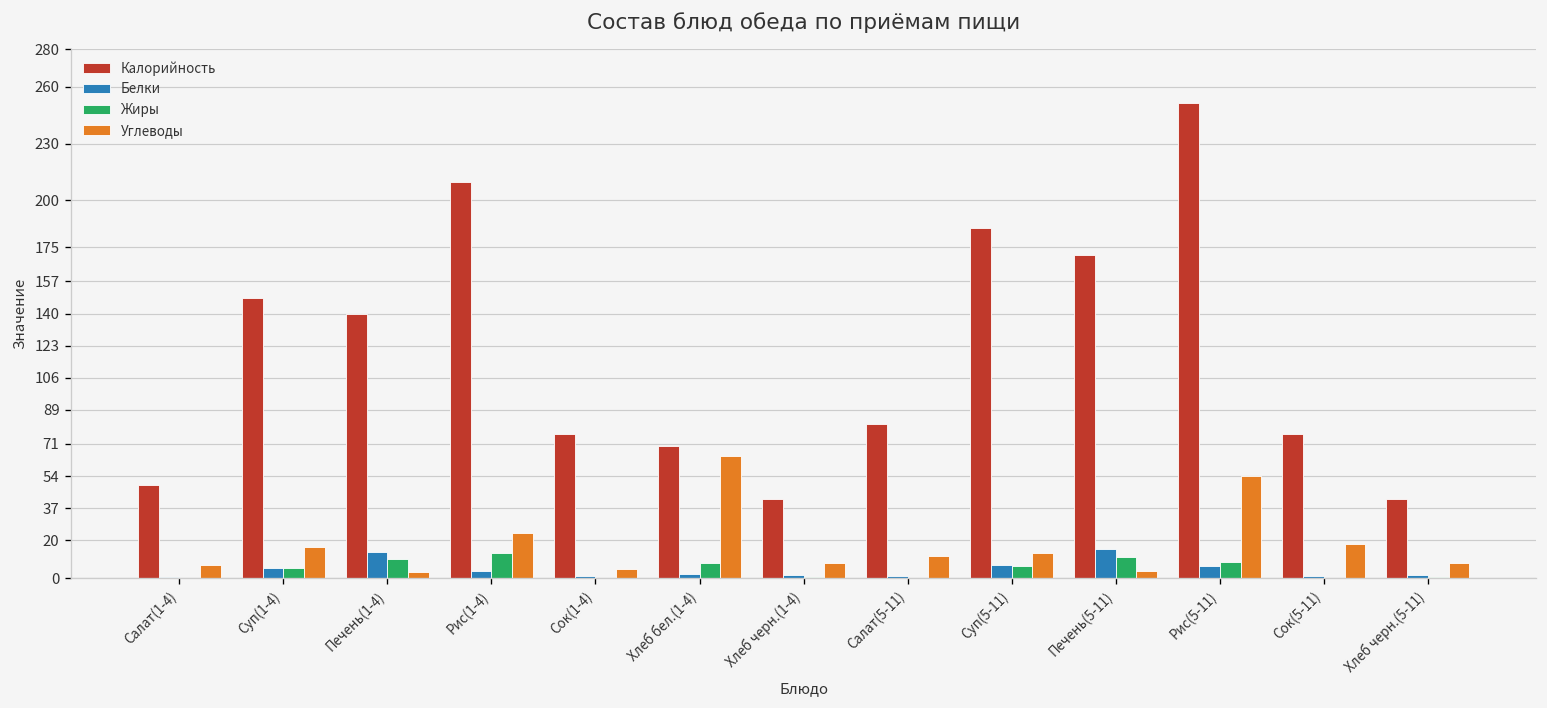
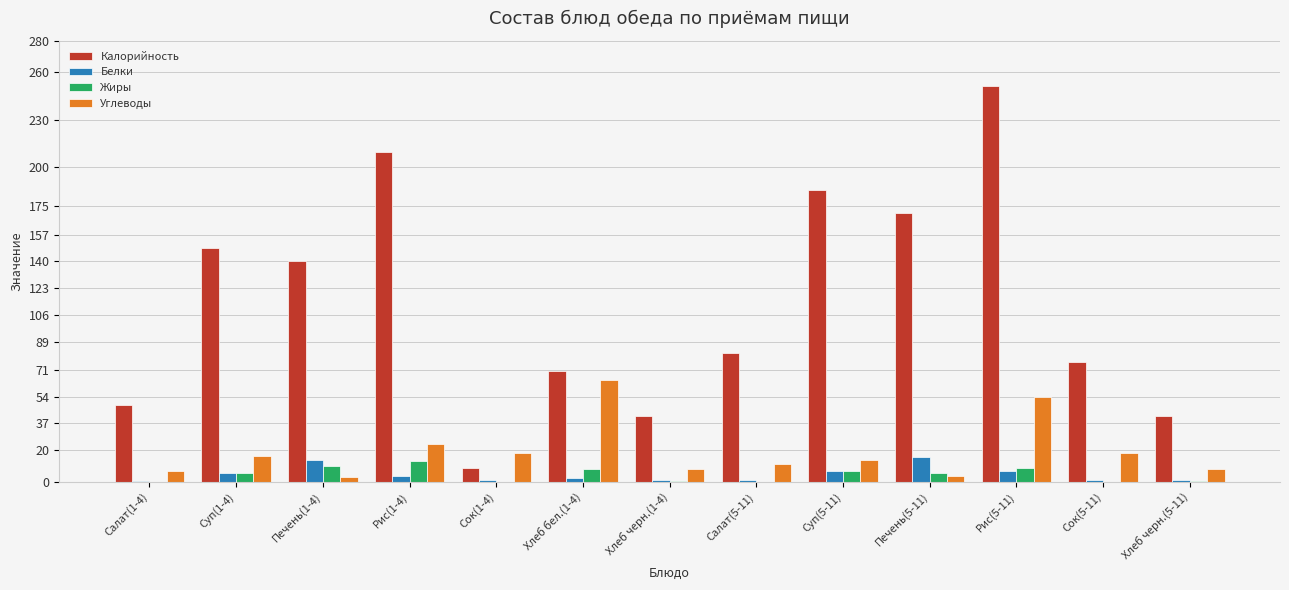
  {
    "Калорийность": {
      "Салат(1-4)": 49,
      "Суп(1-4)": 148,
      "Печень(1-4)": 140,
      "Рис(1-4)": 210,
-     "Сок(1-4)": 76,
+     "Сок(1-4)": 8,
      "Хлеб бел.(1-4)": 70,
      "Хлеб черн.(1-4)": 42,
      "Салат(5-11)": 82,
      "Суп(5-11)": 185,
      "Печень(5-11)": 171,
      "Рис(5-11)": 252,
      "Сок(5-11)": 76,
      "Хлеб черн.(5-11)": 42
    },
    "Белки": {
      "Суп(1-4)": 5,
      "Печень(1-4)": 14,
      "Рис(1-4)": 4,
      "Хлеб бел.(1-4)": 2,
      "Суп(5-11)": 7,
      "Печень(5-11)": 16,
      "Рис(5-11)": 7
    },
    "Жиры": {
      "Суп(1-4)": 5,
      "Печень(1-4)": 10,
      "Рис(1-4)": 13,
      "Сок(1-4)": 0,
      "Хлеб бел.(1-4)": 8,
      "Суп(5-11)": 7,
-     "Печень(5-11)": 11,
+     "Печень(5-11)": 6,
      "Рис(5-11)": 9,
      "Сок(5-11)": 0
    },
    "Углеводы": {
      "Салат(1-4)": 7,
      "Суп(1-4)": 17,
      "Печень(1-4)": 3,
      "Рис(1-4)": 24,
-     "Сок(1-4)": 5,
+     "Сок(1-4)": 18,
      "Хлеб бел.(1-4)": 64,
      "Хлеб черн.(1-4)": 8,
      "Салат(5-11)": 12,
      "Суп(5-11)": 14,
      "Печень(5-11)": 4,
      "Рис(5-11)": 54,
      "Сок(5-11)": 18,
      "Хлеб черн.(5-11)": 8
    }
  }
